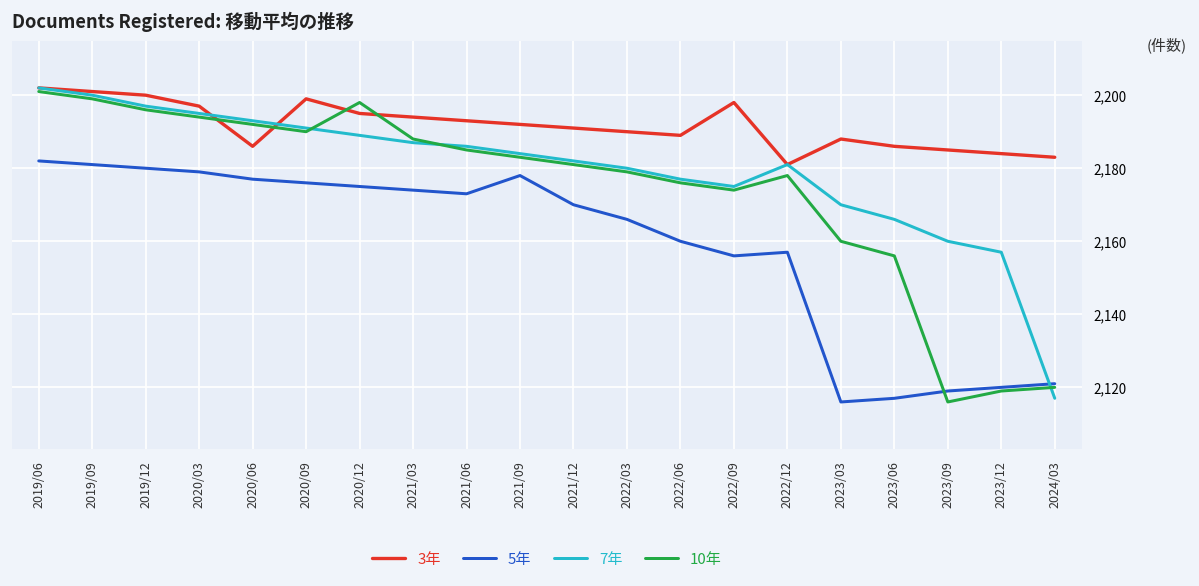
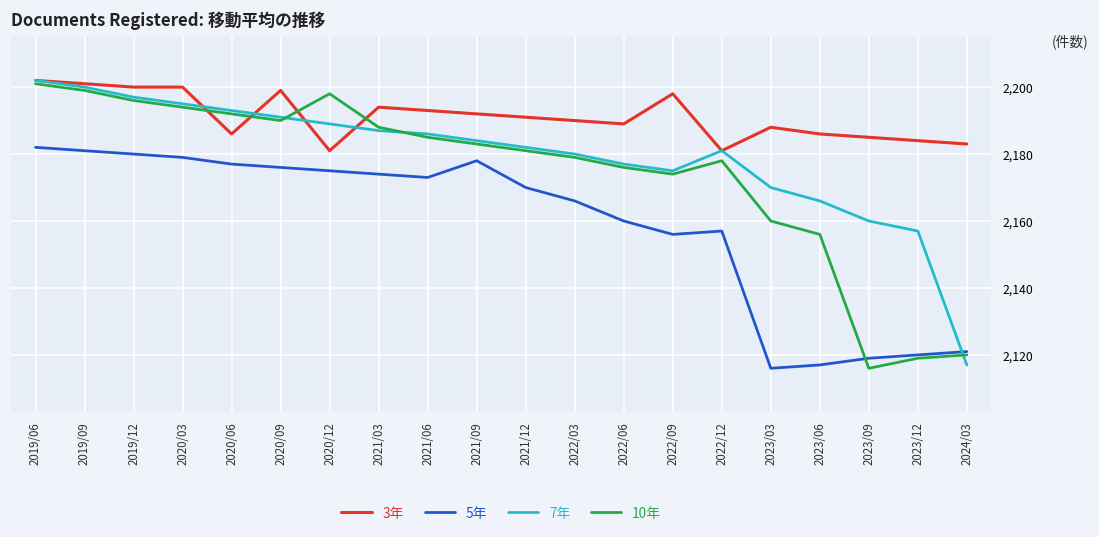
  {
    "3年": {
      "2019/09": "2,201",
      "2019/12": "2,200",
-     "2020/03": "2,197",
+     "2020/03": "2,200",
      "2020/06": "2,186",
      "2020/09": "2,199",
-     "2020/12": "2,195",
+     "2020/12": "2,181",
      "2021/03": "2,194",
      "2021/06": "2,193",
      "2021/09": "2,192",
      "2021/12": "2,191",
      "2022/03": "2,190",
      "2022/06": "2,189",
      "2022/09": "2,198",
      "2023/03": "2,188",
      "2023/06": "2,186",
      "2023/09": "2,185",
      "2023/12": "2,184",
      "2024/03": "2,183"
    },
    "5年": {
      "2019/06": "2,182",
      "2019/09": "2,181",
      "2019/12": "2,180",
      "2020/03": "2,179",
      "2020/06": "2,177",
      "2020/09": "2,176",
      "2020/12": "2,175",
      "2021/03": "2,174",
      "2021/06": "2,173",
      "2021/09": "2,178",
      "2021/12": "2,170",
      "2022/03": "2,166",
      "2022/06": "2,160",
      "2022/09": "2,156",
      "2022/12": "2,157",
      "2023/03": "2,116",
      "2023/06": "2,117",
      "2023/09": "2,119",
      "2023/12": "2,120",
      "2024/03": "2,121"
    },
    "7年": {
      "2019/09": "2,200",
      "2019/12": "2,197",
      "2020/03": "2,195",
      "2020/06": "2,193",
      "2020/09": "2,191",
      "2020/12": "2,189",
      "2021/03": "2,187",
      "2021/06": "2,186",
      "2021/09": "2,184",
      "2021/12": "2,182",
      "2022/03": "2,180",
      "2022/06": "2,177",
      "2022/09": "2,175",
      "2023/03": "2,170",
      "2023/06": "2,166",
      "2023/09": "2,160",
      "2023/12": "2,157",
      "2024/03": "2,117"
    },
    "10年": {
      "2019/06": "2,201",
      "2019/09": "2,199",
      "2019/12": "2,196",
      "2020/03": "2,194",
      "2020/06": "2,192",
      "2020/09": "2,190",
      "2020/12": "2,198",
      "2021/03": "2,188",
      "2021/06": "2,185",
      "2021/09": "2,183",
      "2021/12": "2,181",
      "2022/03": "2,179",
      "2022/06": "2,176",
      "2022/09": "2,174",
      "2022/12": "2,178",
      "2023/03": "2,160",
      "2023/06": "2,156",
      "2023/09": "2,116",
      "2023/12": "2,119",
      "2024/03": "2,120"
    }
  }
